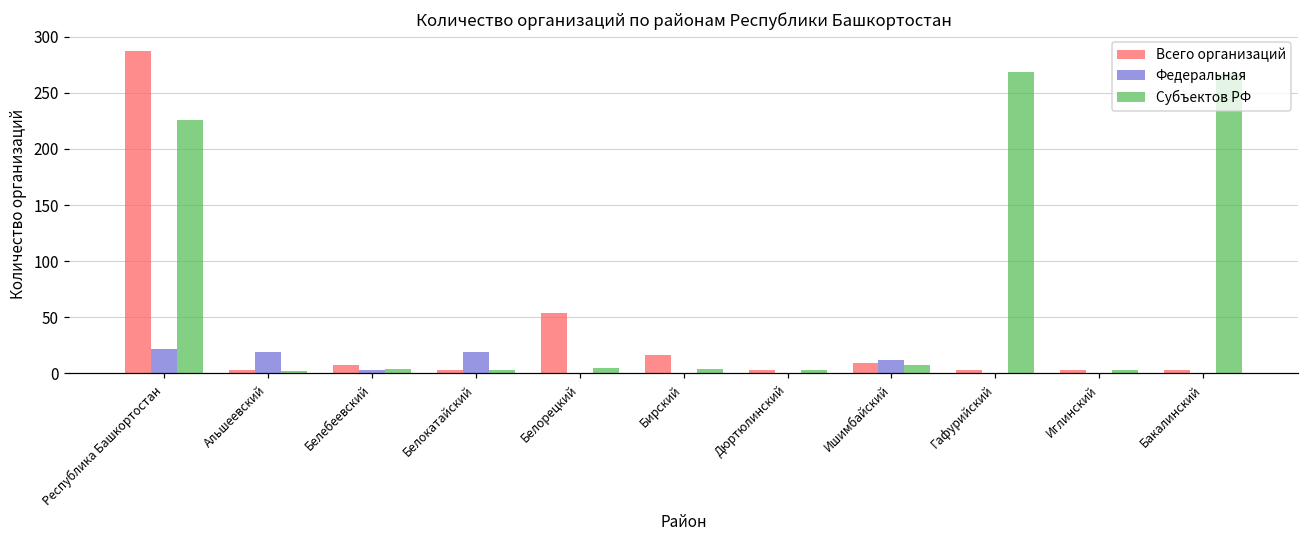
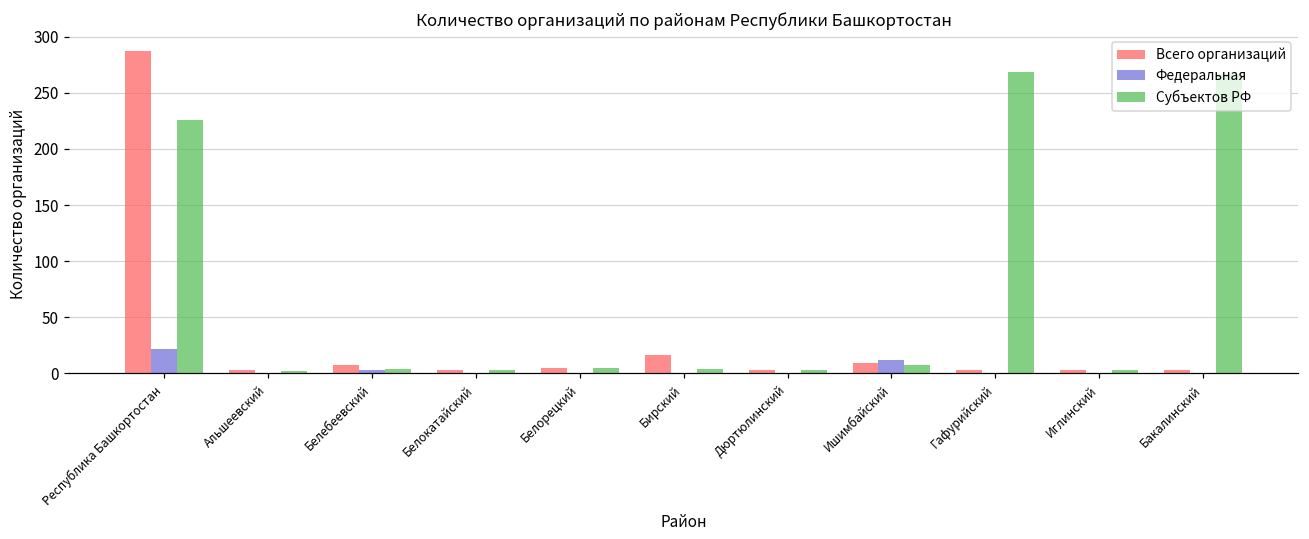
  {
    "Всего организаций": {
      "Республика Башкортостан": 287,
      "Альшеевский": 3,
      "Белебеевский": 7,
      "Белокатайский": 3,
-     "Белорецкий": 54,
+     "Белорецкий": 5,
      "Бирский": 16,
      "Дюртюлинский": 3,
      "Ишимбайский": 9,
      "Гафурийский": 3,
      "Иглинский": 3,
      "Бакалинский": 3
    },
    "Федеральная": {
      "Республика Башкортостан": 22,
-     "Альшеевский": 19,
+     "Альшеевский": 0,
      "Белебеевский": 3,
-     "Белокатайский": 19,
+     "Белокатайский": 0,
      "Белорецкий": 0,
      "Бирский": 0,
      "Дюртюлинский": 0,
      "Ишимбайский": 12,
      "Гафурийский": 0,
      "Иглинский": 0,
      "Бакалинский": 0
    },
    "Субъектов РФ": {
      "Республика Башкортостан": 226,
      "Белебеевский": 4,
      "Белокатайский": 3,
      "Белорецкий": 5,
      "Бирский": 4,
      "Дюртюлинский": 3,
      "Ишимбайский": 7,
      "Гафурийский": 269,
      "Иглинский": 3
    }
  }
